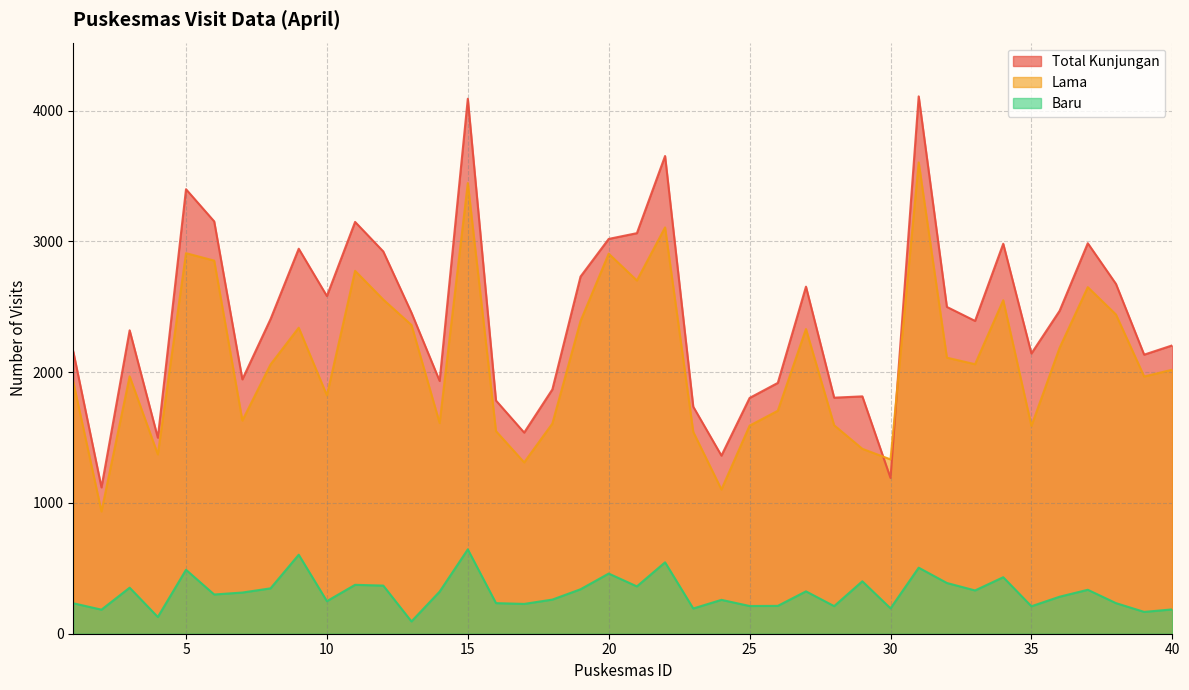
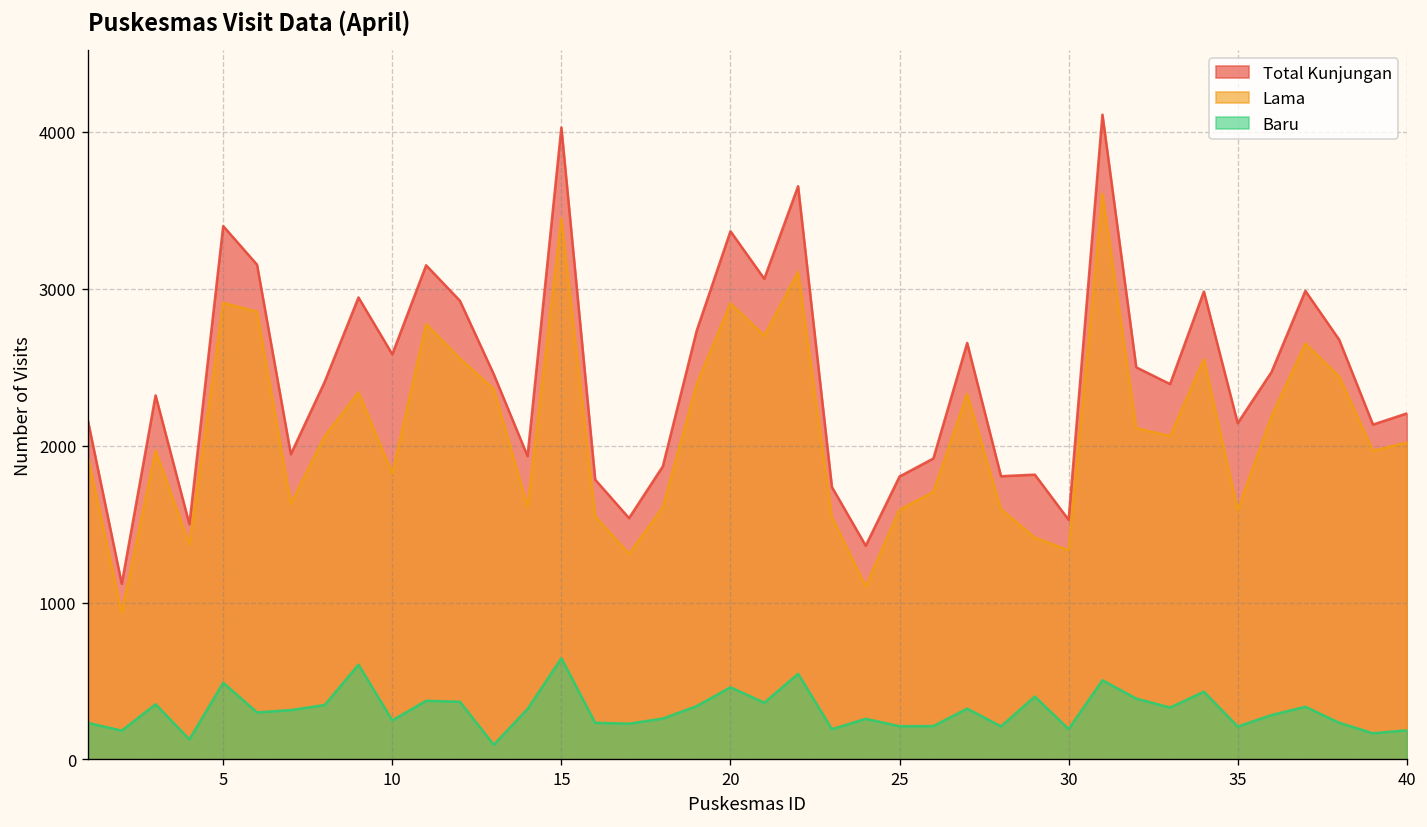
  {
    "Total Kunjungan": {
      "5": 3400,
      "10": 2580,
-     "15": 4090,
-     "20": 3020,
+     "15": 4030,
+     "20": 3370,
      "25": 1800,
-     "30": 1190,
+     "30": 1530,
      "35": 2140,
      "40": 2210
    },
    "Lama": {
      "5": 2910,
      "10": 1820,
      "15": 3450,
      "20": 2910,
      "25": 1590,
      "30": 1330,
      "35": 1590,
      "40": 2020
    },
    "Baru": {
      "5": 490,
      "10": 250,
      "15": 650,
      "20": 460,
      "25": 210,
      "30": 190,
      "35": 210,
      "40": 190
    }
  }
